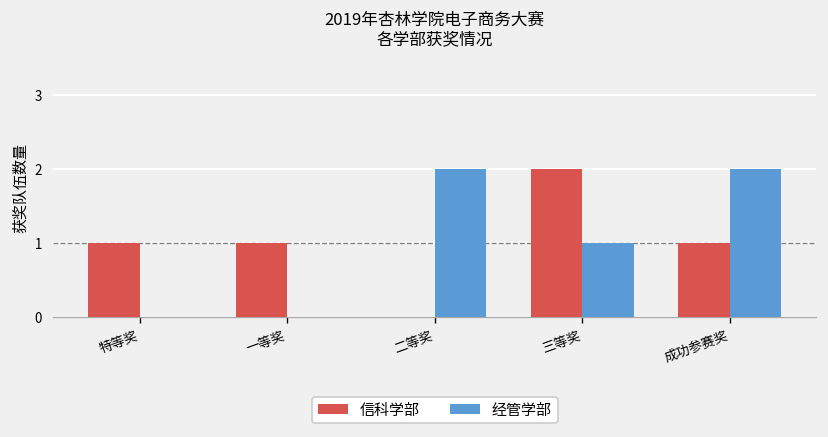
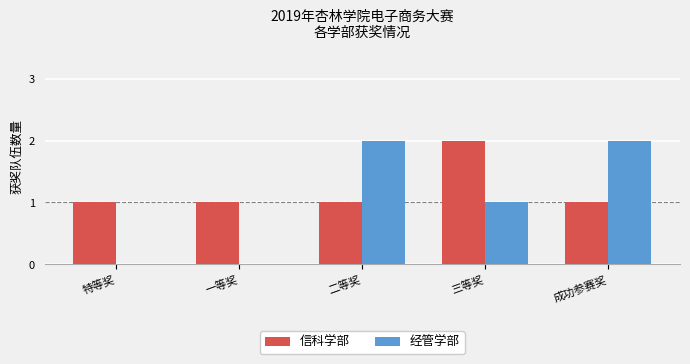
  {
    "信科学部": {
      "特等奖": 1,
      "一等奖": 1,
-     "二等奖": 0,
+     "二等奖": 1,
      "三等奖": 2,
      "成功参赛奖": 1
    },
    "经管学部": {
      "特等奖": 0,
      "一等奖": 0,
      "二等奖": 2,
      "三等奖": 1,
      "成功参赛奖": 2
    }
  }
